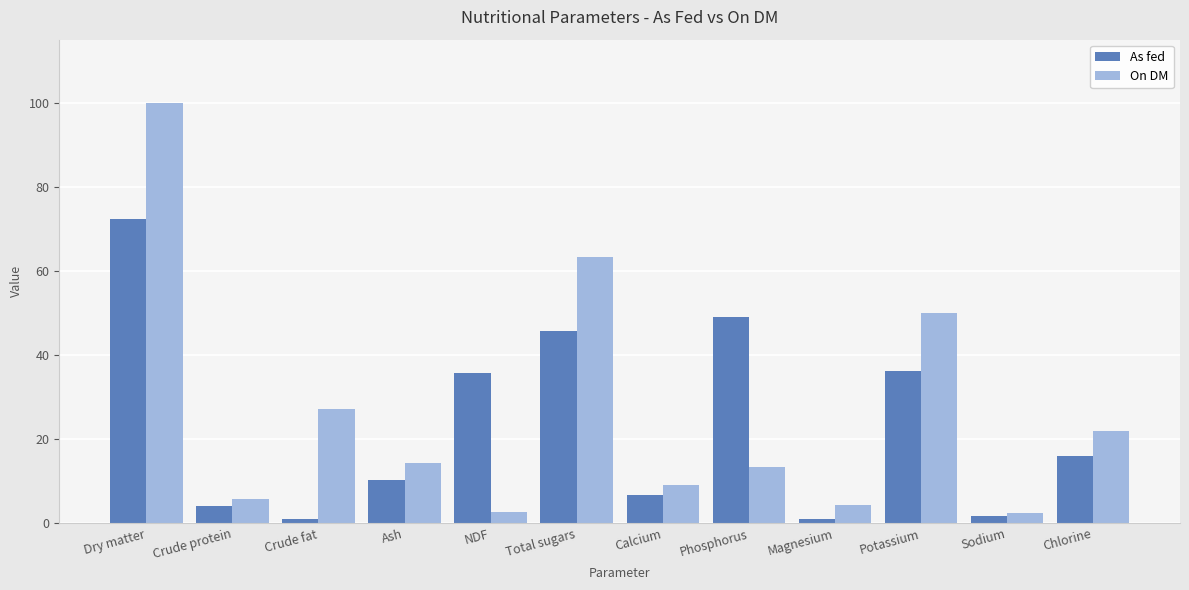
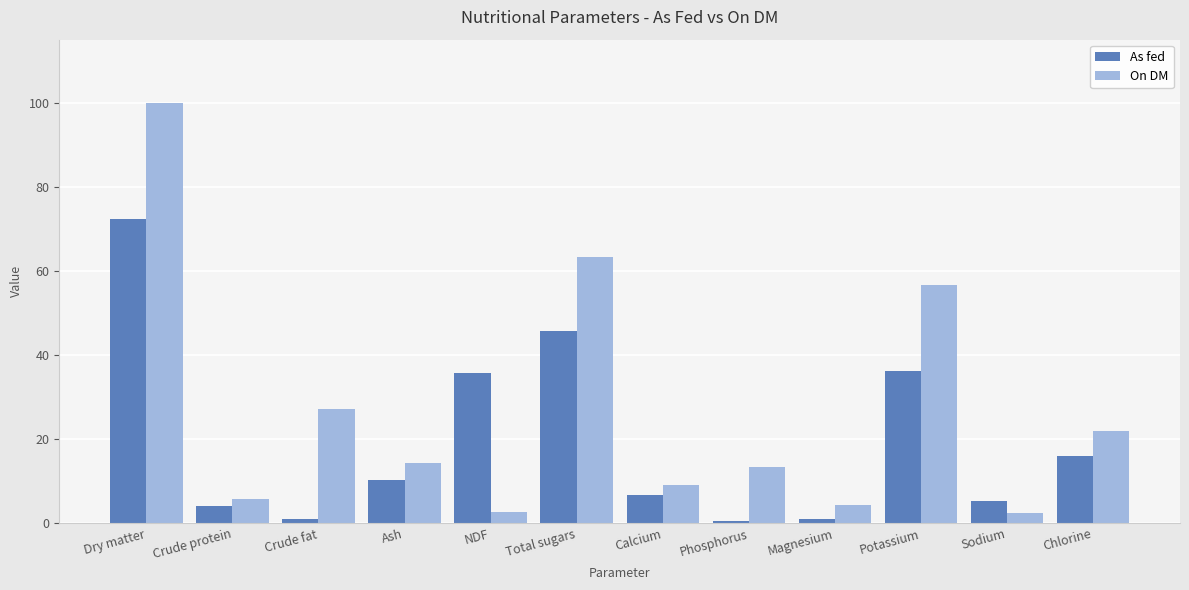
  {
    "As fed": {
      "Dry matter": 72,
      "Crude protein": 4,
      "Crude fat": 1,
      "Ash": 10,
      "NDF": 36,
      "Total sugars": 46,
      "Calcium": 7,
-     "Phosphorus": 49,
+     "Phosphorus": 1,
      "Magnesium": 1,
      "Potassium": 36,
-     "Sodium": 2,
+     "Sodium": 5,
      "Chlorine": 16
    },
    "On DM": {
      "Dry matter": 100,
      "Crude protein": 6,
      "Crude fat": 27,
      "Ash": 14,
      "NDF": 3,
      "Total sugars": 63,
      "Calcium": 9,
      "Phosphorus": 13,
      "Magnesium": 4,
-     "Potassium": 50,
+     "Potassium": 57,
      "Sodium": 2,
      "Chlorine": 22
    }
  }
